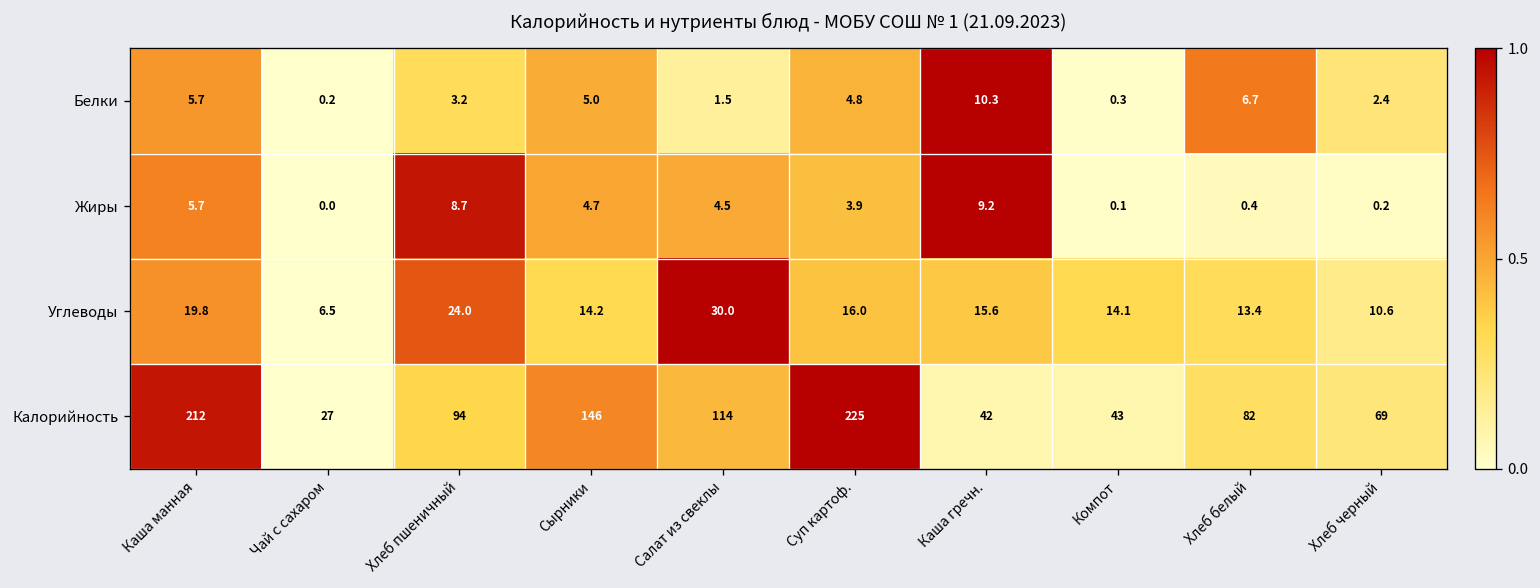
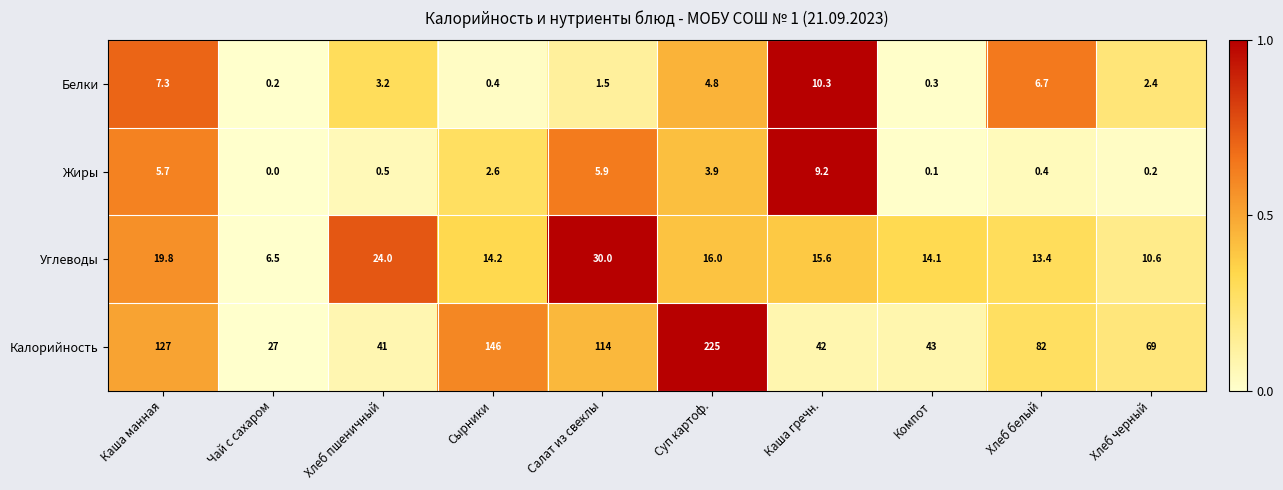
  {
    "Белки": {
-     "Каша манная": 5.7,
+     "Каша манная": 7.3,
      "Чай с сахаром": 0.2,
      "Хлеб пшеничный": 3.2,
-     "Сырники": 5.0,
+     "Сырники": 0.4,
      "Салат из свеклы": 1.5,
      "Суп картоф.": 4.8,
      "Каша гречн.": 10.3,
      "Компот": 0.3,
      "Хлеб белый": 6.7,
      "Хлеб черный": 2.4
    },
    "Жиры": {
      "Каша манная": 5.7,
      "Чай с сахаром": 0.0,
-     "Хлеб пшеничный": 8.7,
-     "Сырники": 4.7,
-     "Салат из свеклы": 4.5,
+     "Хлеб пшеничный": 0.5,
+     "Сырники": 2.6,
+     "Салат из свеклы": 5.9,
      "Суп картоф.": 3.9,
      "Каша гречн.": 9.2,
      "Компот": 0.1,
      "Хлеб белый": 0.4,
      "Хлеб черный": 0.2
    },
    "Углеводы": {
      "Каша манная": 19.8,
      "Чай с сахаром": 6.5,
      "Хлеб пшеничный": 24.0,
      "Сырники": 14.2,
      "Салат из свеклы": 30.0,
      "Суп картоф.": 16.0,
      "Каша гречн.": 15.6,
      "Компот": 14.1,
      "Хлеб белый": 13.4,
      "Хлеб черный": 10.6
    },
    "Калорийность": {
-     "Каша манная": 212,
+     "Каша манная": 127,
      "Чай с сахаром": 27,
-     "Хлеб пшеничный": 94,
+     "Хлеб пшеничный": 41,
      "Сырники": 146,
      "Салат из свеклы": 114,
      "Суп картоф.": 225,
      "Каша гречн.": 42,
      "Компот": 43,
      "Хлеб белый": 82,
      "Хлеб черный": 69
    }
  }
